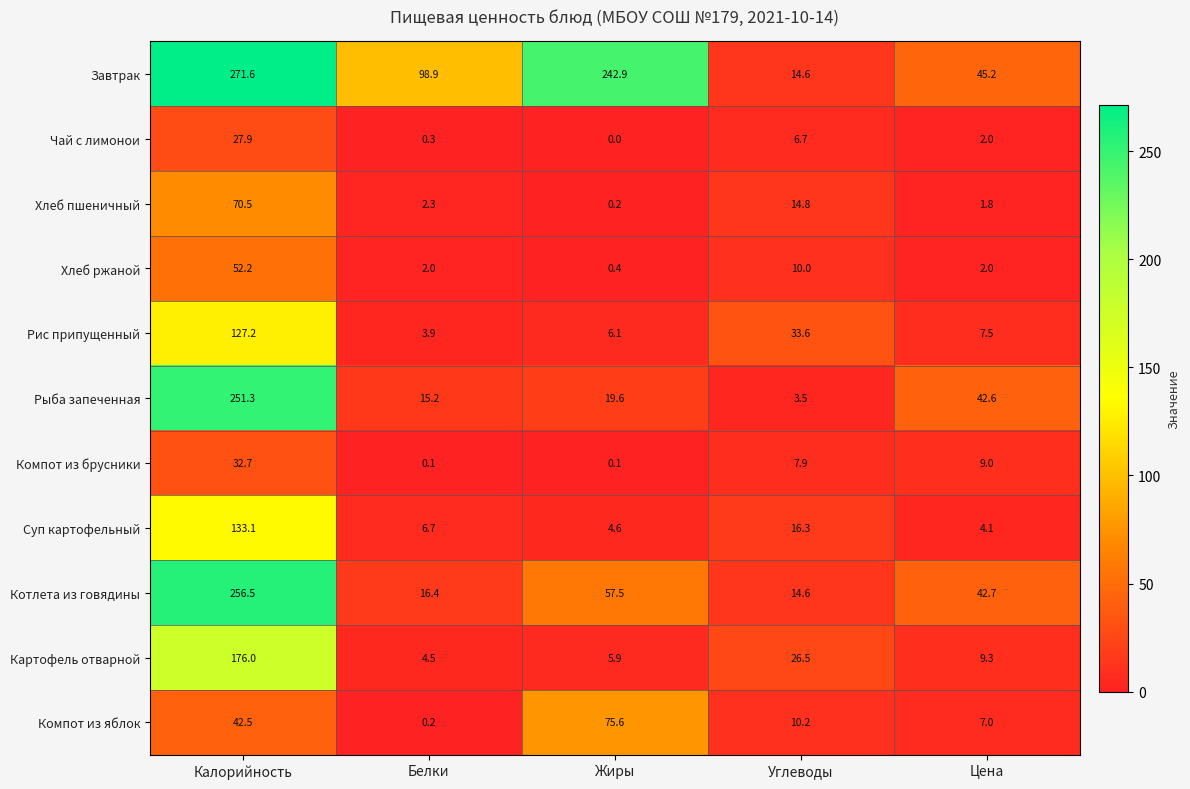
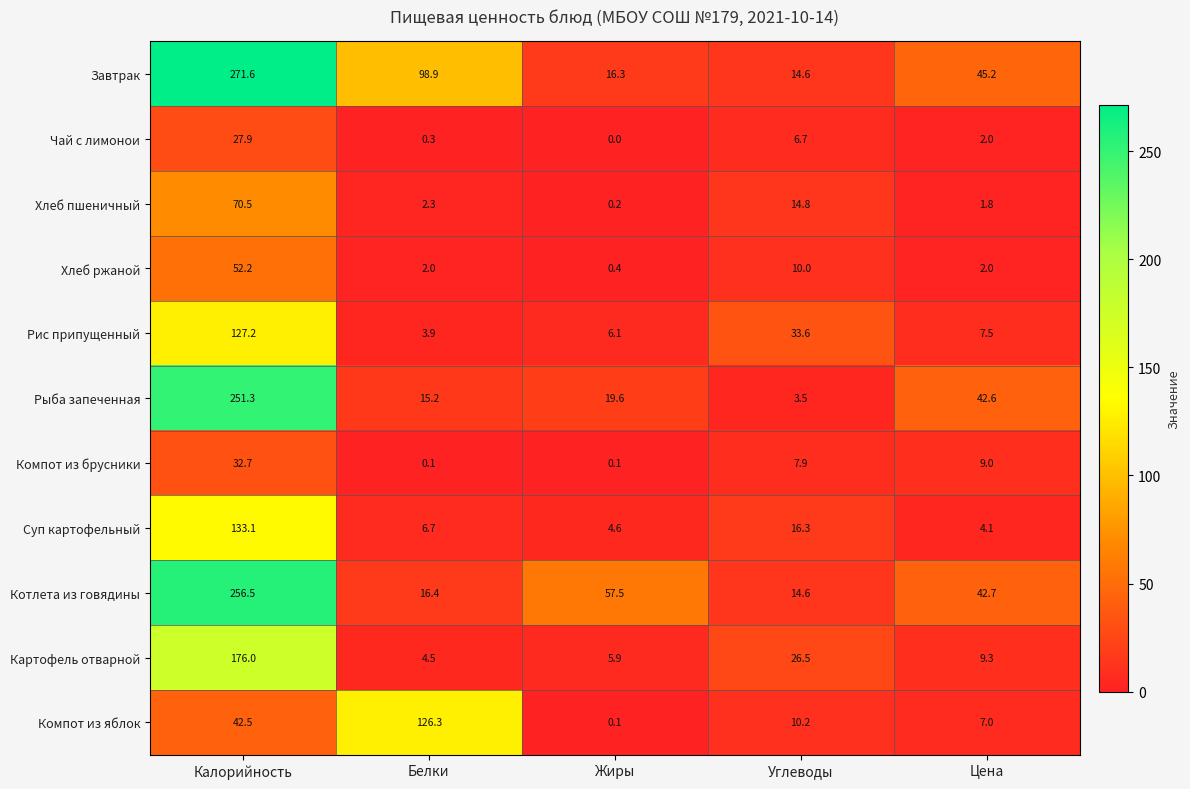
  {
    "Завтрак": {
      "Калорийность": 271.6,
      "Белки": 98.9,
-     "Жиры": 242.9,
+     "Жиры": 16.3,
      "Углеводы": 14.6,
      "Цена": 45.2
    },
    "Чай с лимонои": {
      "Калорийность": 27.9,
      "Белки": 0.3,
      "Жиры": 0.0,
      "Углеводы": 6.7,
      "Цена": 2.0
    },
    "Хлеб пшеничный": {
      "Калорийность": 70.5,
      "Белки": 2.3,
      "Жиры": 0.2,
      "Углеводы": 14.8,
      "Цена": 1.8
    },
    "Хлеб ржаной": {
      "Калорийность": 52.2,
      "Белки": 2.0,
      "Жиры": 0.4,
      "Углеводы": 10.0,
      "Цена": 2.0
    },
    "Рис припущенный": {
      "Калорийность": 127.2,
      "Белки": 3.9,
      "Жиры": 6.1,
      "Углеводы": 33.6,
      "Цена": 7.5
    },
    "Рыба запеченная": {
      "Калорийность": 251.3,
      "Белки": 15.2,
      "Жиры": 19.6,
      "Углеводы": 3.5,
      "Цена": 42.6
    },
    "Компот из брусники": {
      "Калорийность": 32.7,
      "Белки": 0.1,
      "Жиры": 0.1,
      "Углеводы": 7.9,
      "Цена": 9.0
    },
    "Суп картофельный": {
      "Калорийность": 133.1,
      "Белки": 6.7,
      "Жиры": 4.6,
      "Углеводы": 16.3,
      "Цена": 4.1
    },
    "Котлета из говядины": {
      "Калорийность": 256.5,
      "Белки": 16.4,
      "Жиры": 57.5,
      "Углеводы": 14.6,
      "Цена": 42.7
    },
    "Картофель отварной": {
      "Калорийность": 176.0,
      "Белки": 4.5,
      "Жиры": 5.9,
      "Углеводы": 26.5,
      "Цена": 9.3
    },
    "Компот из яблок": {
      "Калорийность": 42.5,
-     "Белки": 0.2,
-     "Жиры": 75.6,
+     "Белки": 126.3,
+     "Жиры": 0.1,
      "Углеводы": 10.2,
      "Цена": 7.0
    }
  }
